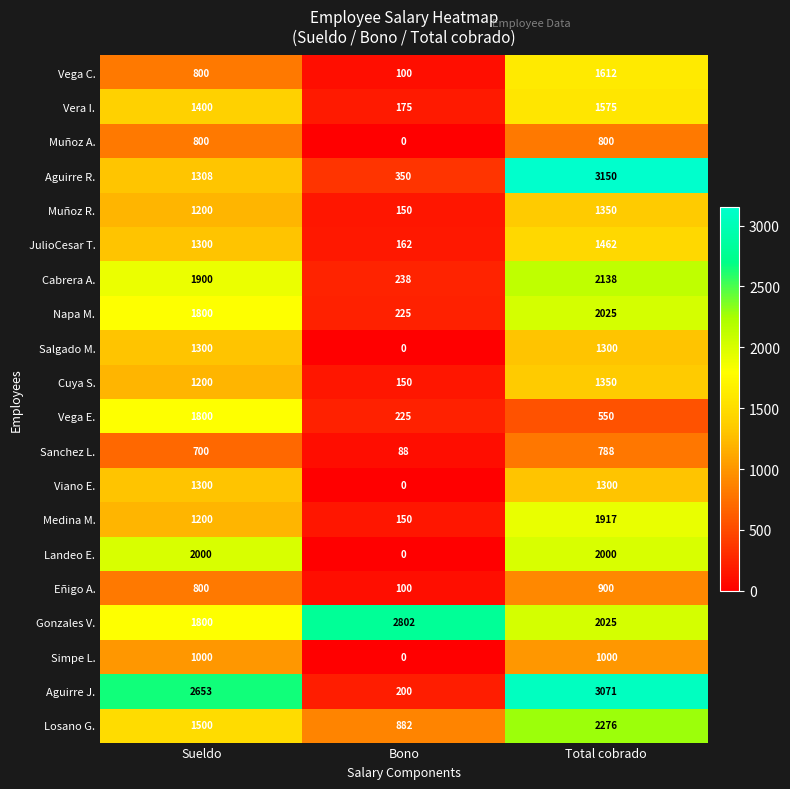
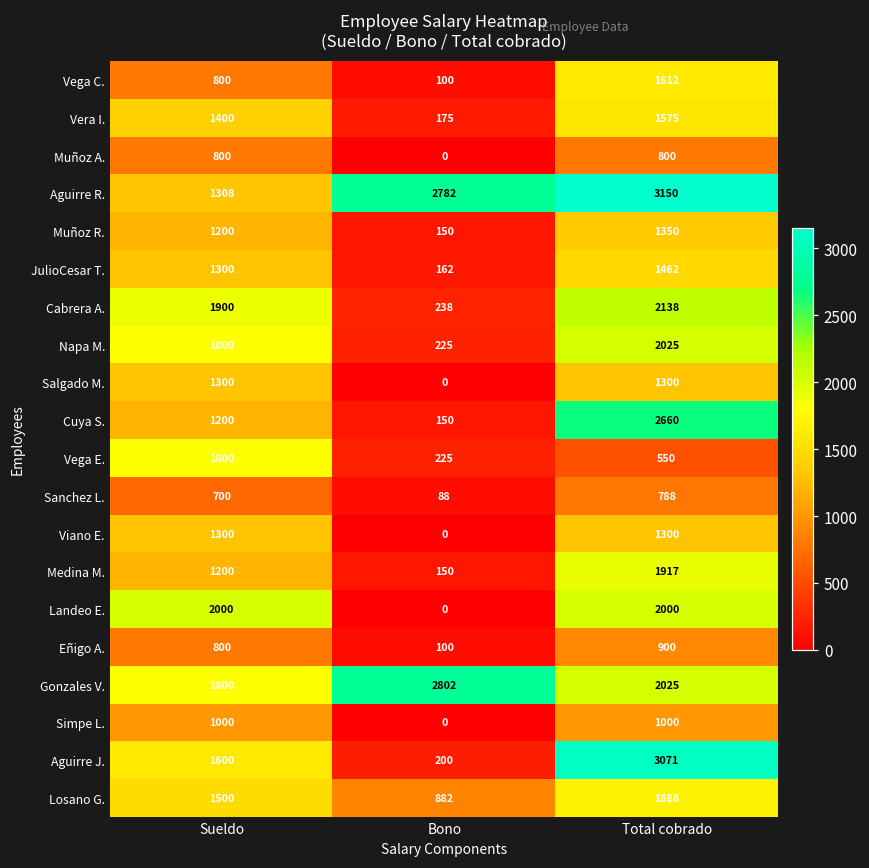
  {
    "Vega C.": {
      "Sueldo": 800,
      "Bono": 100,
      "Total cobrado": 1612
    },
    "Vera I.": {
      "Sueldo": 1400,
      "Bono": 175,
      "Total cobrado": 1575
    },
    "Muñoz A.": {
      "Sueldo": 800,
      "Bono": 0,
      "Total cobrado": 800
    },
    "Aguirre R.": {
      "Sueldo": 1308,
-     "Bono": 350,
+     "Bono": 2782,
      "Total cobrado": 3150
    },
    "Muñoz R.": {
      "Sueldo": 1200,
      "Bono": 150,
      "Total cobrado": 1350
    },
    "JulioCesar T.": {
      "Sueldo": 1300,
      "Bono": 162,
      "Total cobrado": 1462
    },
    "Cabrera A.": {
      "Sueldo": 1900,
      "Bono": 238,
      "Total cobrado": 2138
    },
    "Napa M.": {
      "Sueldo": 1800,
      "Bono": 225,
      "Total cobrado": 2025
    },
    "Salgado M.": {
      "Sueldo": 1300,
      "Bono": 0,
      "Total cobrado": 1300
    },
    "Cuya S.": {
      "Sueldo": 1200,
      "Bono": 150,
-     "Total cobrado": 1350
+     "Total cobrado": 2660
    },
    "Vega E.": {
      "Sueldo": 1800,
      "Bono": 225,
      "Total cobrado": 550
    },
    "Sanchez L.": {
      "Sueldo": 700,
      "Bono": 88,
      "Total cobrado": 788
    },
    "Viano E.": {
      "Sueldo": 1300,
      "Bono": 0,
      "Total cobrado": 1300
    },
    "Medina M.": {
      "Sueldo": 1200,
      "Bono": 150,
      "Total cobrado": 1917
    },
    "Landeo E.": {
      "Sueldo": 2000,
      "Bono": 0,
      "Total cobrado": 2000
    },
    "Eñigo A.": {
      "Sueldo": 800,
      "Bono": 100,
      "Total cobrado": 900
    },
    "Gonzales V.": {
      "Sueldo": 1800,
      "Bono": 2802,
      "Total cobrado": 2025
    },
    "Simpe L.": {
      "Sueldo": 1000,
      "Bono": 0,
      "Total cobrado": 1000
    },
    "Aguirre J.": {
-     "Sueldo": 2653,
+     "Sueldo": 1600,
      "Bono": 200,
      "Total cobrado": 3071
    },
    "Losano G.": {
      "Sueldo": 1500,
      "Bono": 882,
-     "Total cobrado": 2276
+     "Total cobrado": 1688
    }
  }
